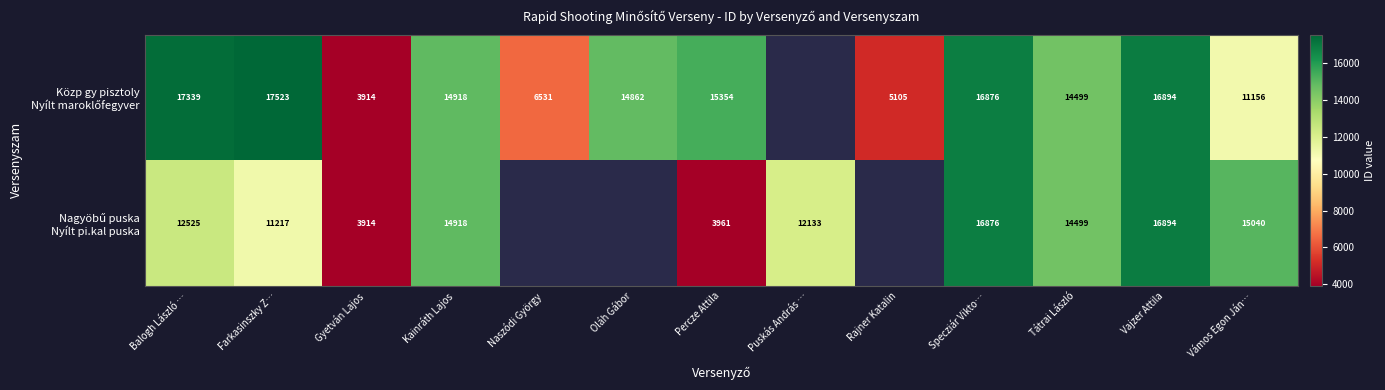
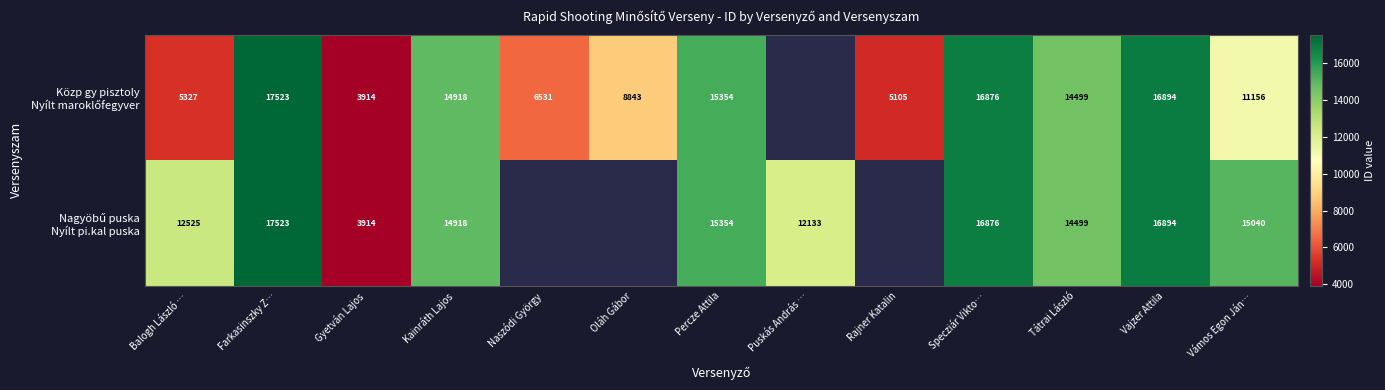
  {
    "Közp gy pisztoly Nyílt maroklőfegyver": {
-     "Balogh László …": 17339,
+     "Balogh László …": 5327,
      "Farkasinszky Z…": 17523,
      "Gyetván Lajos": 3914,
      "Kainráth Lajos": 14918,
      "Naszódi György": 6531,
-     "Oláh Gábor": 14862,
+     "Oláh Gábor": 8843,
      "Percze Attila": 15354,
      "Rajner Katalin": 5105,
      "Specziár Vikto…": 16876,
      "Tátrai László": 14499,
      "Vajzer Attila": 16894,
      "Vámos Egon Ján…": 11156
    },
    "Nagyöbű puska Nyílt pi.kal puska": {
      "Balogh László …": 12525,
-     "Farkasinszky Z…": 11217,
+     "Farkasinszky Z…": 17523,
      "Gyetván Lajos": 3914,
      "Kainráth Lajos": 14918,
-     "Percze Attila": 3961,
+     "Percze Attila": 15354,
      "Puskás András …": 12133,
      "Specziár Vikto…": 16876,
      "Tátrai László": 14499,
      "Vajzer Attila": 16894,
      "Vámos Egon Ján…": 15040
    }
  }
